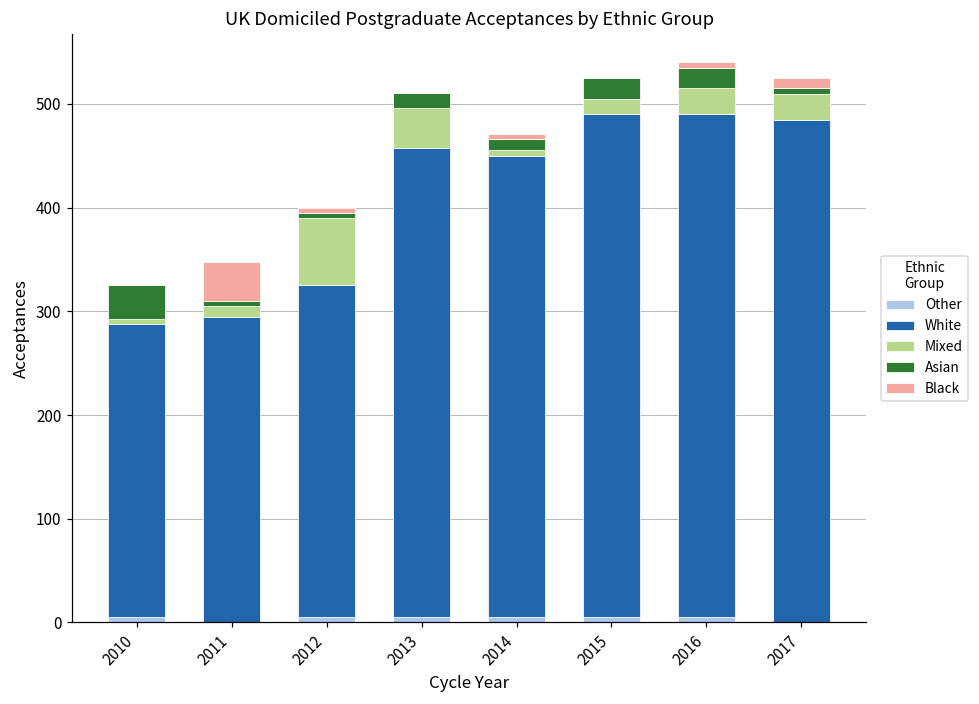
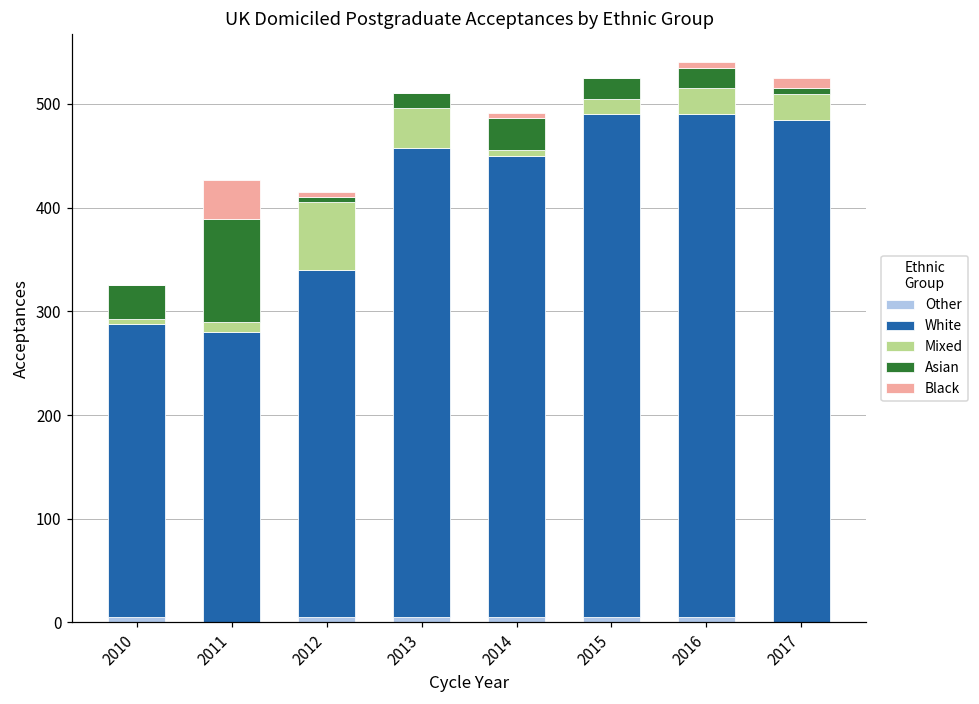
  {
    "Other": {
      "2010": 10,
      "2011": 0,
      "2012": 10,
      "2013": 10,
      "2014": 10,
      "2015": 10,
      "2016": 10,
      "2017": 0
    },
    "White": {
      "2010": 280,
-     "2011": 300,
-     "2012": 320,
+     "2011": 280,
+     "2012": 340,
      "2013": 450,
      "2014": 450,
      "2015": 490,
      "2016": 490,
      "2017": 490
    },
    "Mixed": {
      "2010": 10,
      "2011": 10,
      "2012": 70,
      "2013": 40,
      "2014": 10,
      "2015": 20,
      "2016": 30,
      "2017": 30
    },
    "Asian": {
      "2010": 30,
-     "2011": 10,
+     "2011": 100,
      "2012": 10,
      "2013": 20,
-     "2014": 10,
+     "2014": 30,
      "2015": 20,
      "2016": 20,
      "2017": 10
    },
    "Black": {
      "2010": 0,
      "2011": 40,
      "2012": 10,
      "2013": 0,
      "2014": 10,
      "2015": 0,
      "2016": 10,
      "2017": 10
    }
  }
